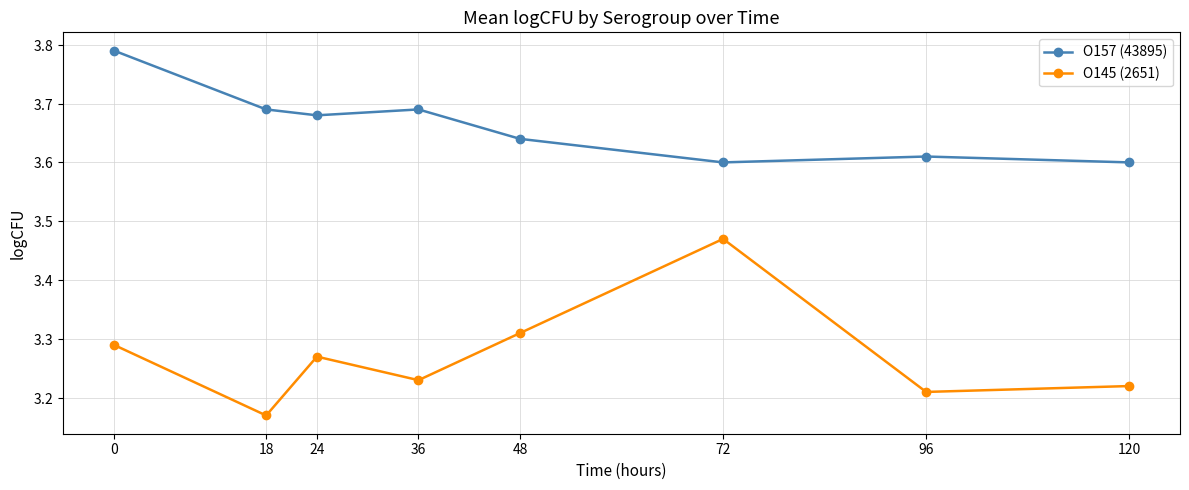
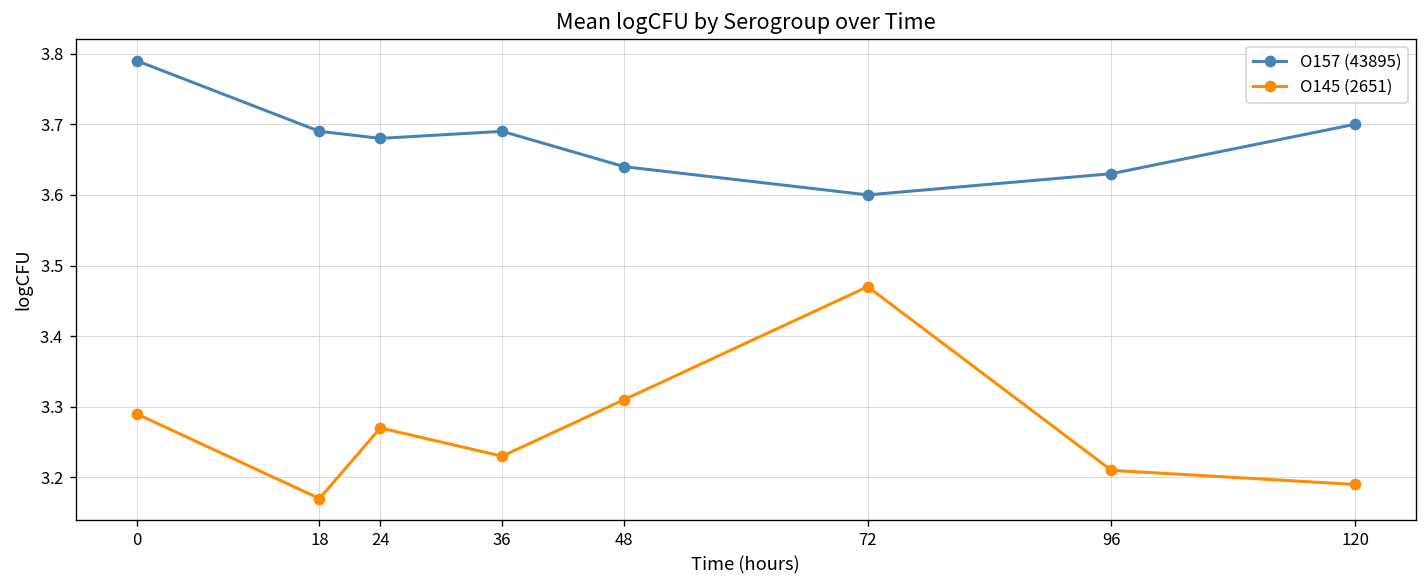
  {
    "O157 (43895)": {
      "0": 3.79,
      "18": 3.69,
      "24": 3.68,
      "36": 3.69,
      "48": 3.64,
      "72": 3.60,
-     "96": 3.61,
-     "120": 3.6
+     "96": 3.63,
+     "120": 3.7
    },
    "O145 (2651)": {
      "0": 3.29,
      "18": 3.17,
      "24": 3.27,
      "36": 3.23,
      "48": 3.31,
      "72": 3.47,
      "96": 3.21,
-     "120": 3.22
+     "120": 3.19
    }
  }
